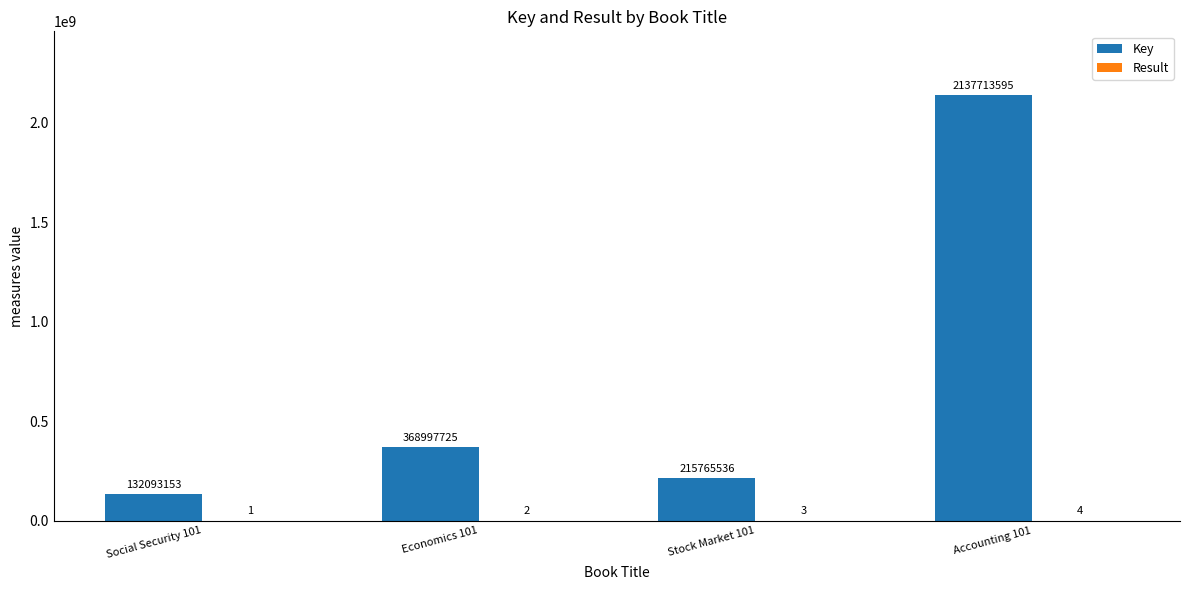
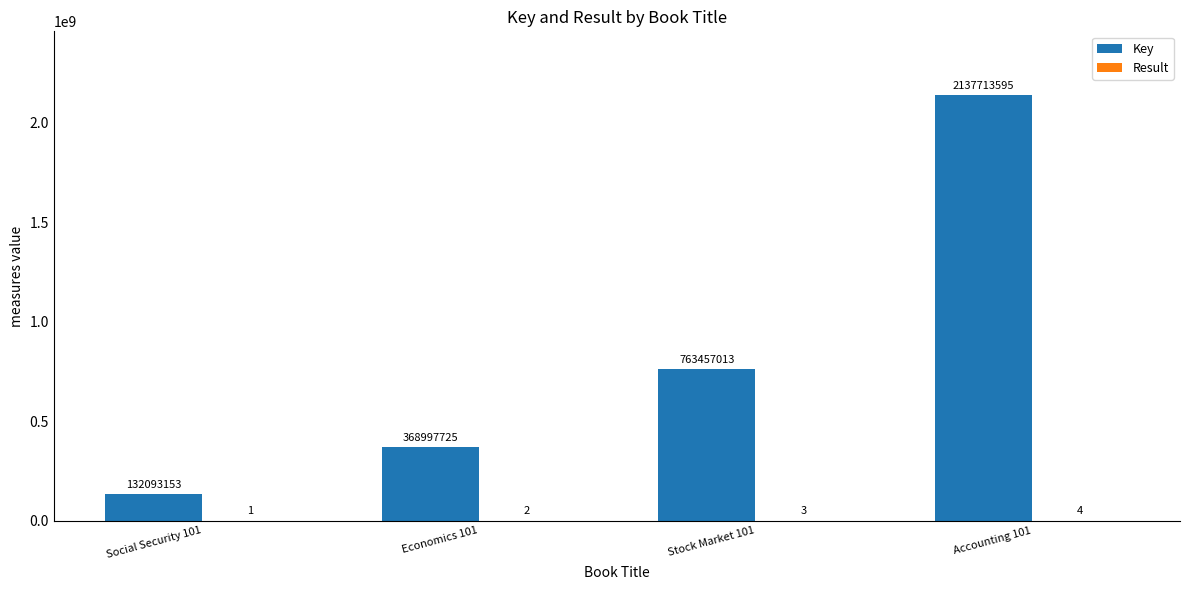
  {
    "Key": {
      "Social Security 101": 132093153,
      "Economics 101": 368997725,
-     "Stock Market 101": 215765536,
+     "Stock Market 101": 763457013,
      "Accounting 101": 2137713595
    },
    "Result": {
      "Social Security 101": 1,
      "Economics 101": 2,
      "Stock Market 101": 3,
      "Accounting 101": 4
    }
  }
